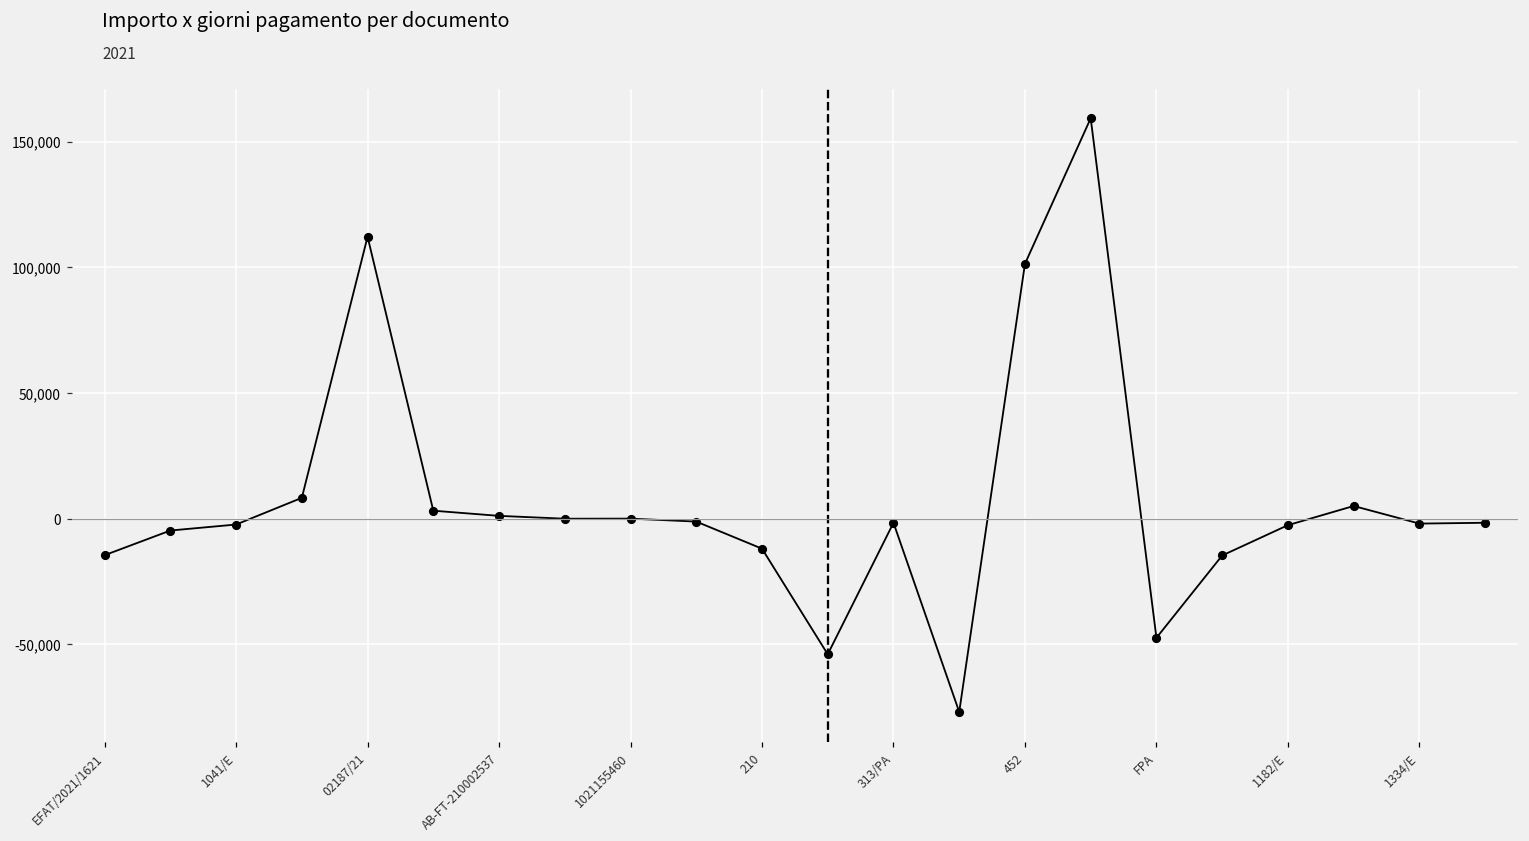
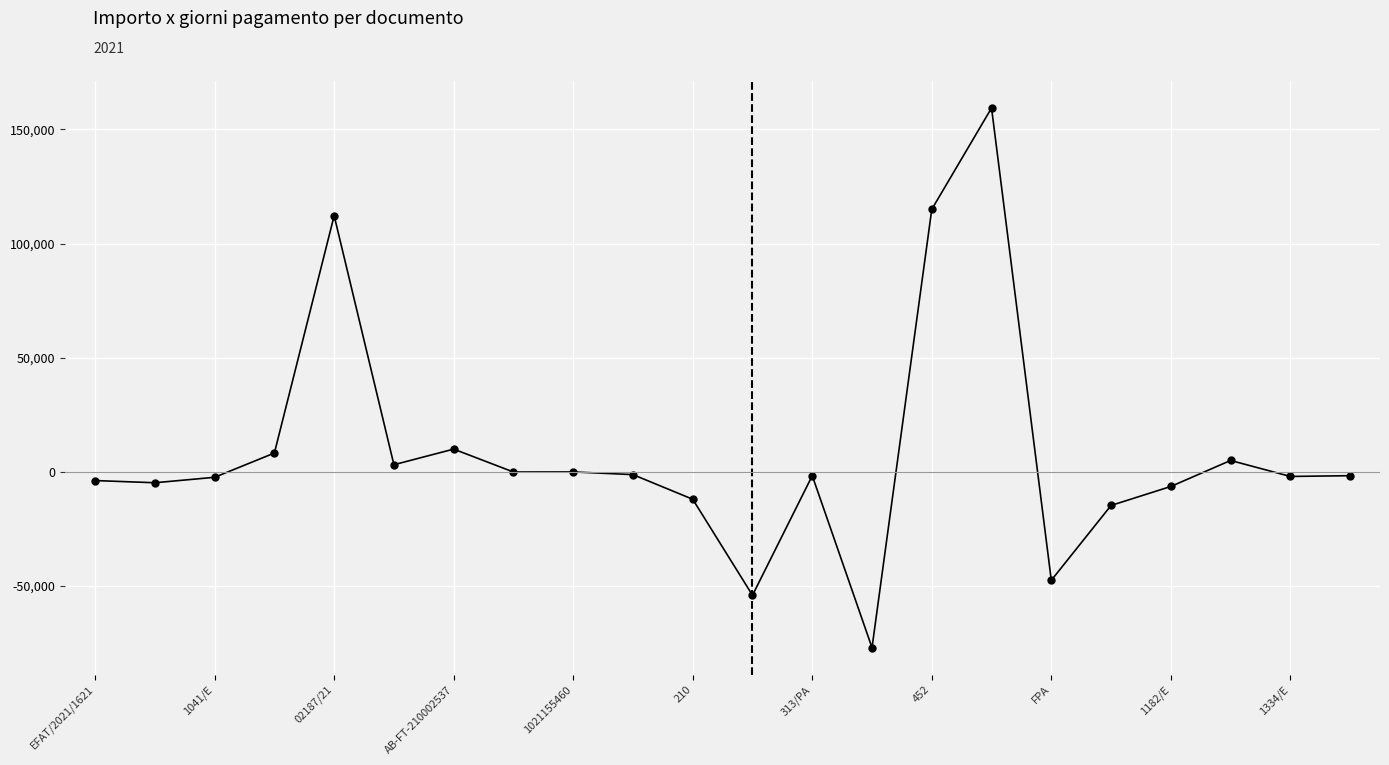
  {
-   "EFAT/2021/1621": "-15,000",
+   "EFAT/2021/1621": "-4,000",
    "1041/E": "-2,000",
    "02187/21": "112,000",
-   "AB-FT-210002537": "1,000",
+   "AB-FT-210002537": "10,000",
    "1021155460": "0",
    "210": "-12,000",
    "313/PA": "-2,000",
-   "452": "101,000",
+   "452": "115,000",
    "FPA": "-47,000",
-   "1182/E": "-3,000",
+   "1182/E": "-6,000",
    "1334/E": "-2,000"
  }
